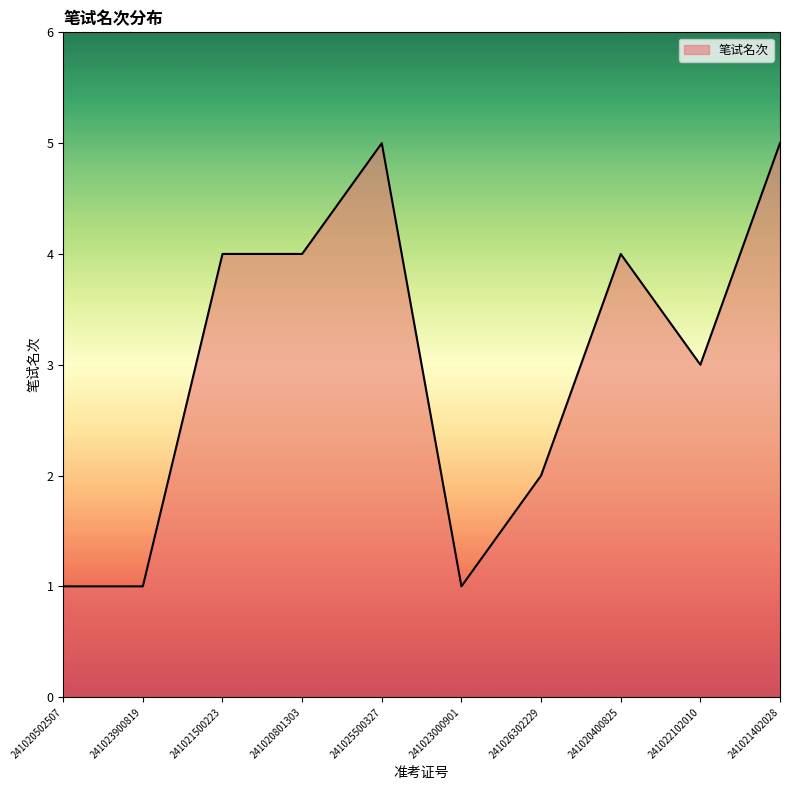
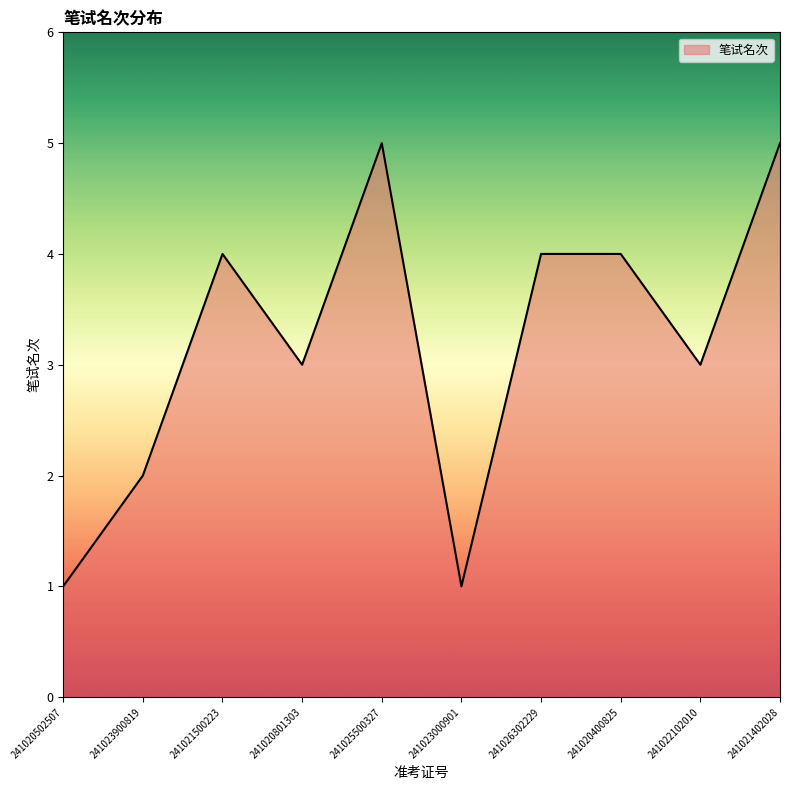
  {
    "241020502507": 1,
-   "241023900819": 1,
+   "241023900819": 2,
    "241021500223": 4,
-   "241020801303": 4,
+   "241020801303": 3,
    "241025500327": 5,
    "241023000901": 1,
-   "241026302229": 2,
+   "241026302229": 4,
    "241020400825": 4,
    "241022102010": 3,
    "241021402028": 5
  }
